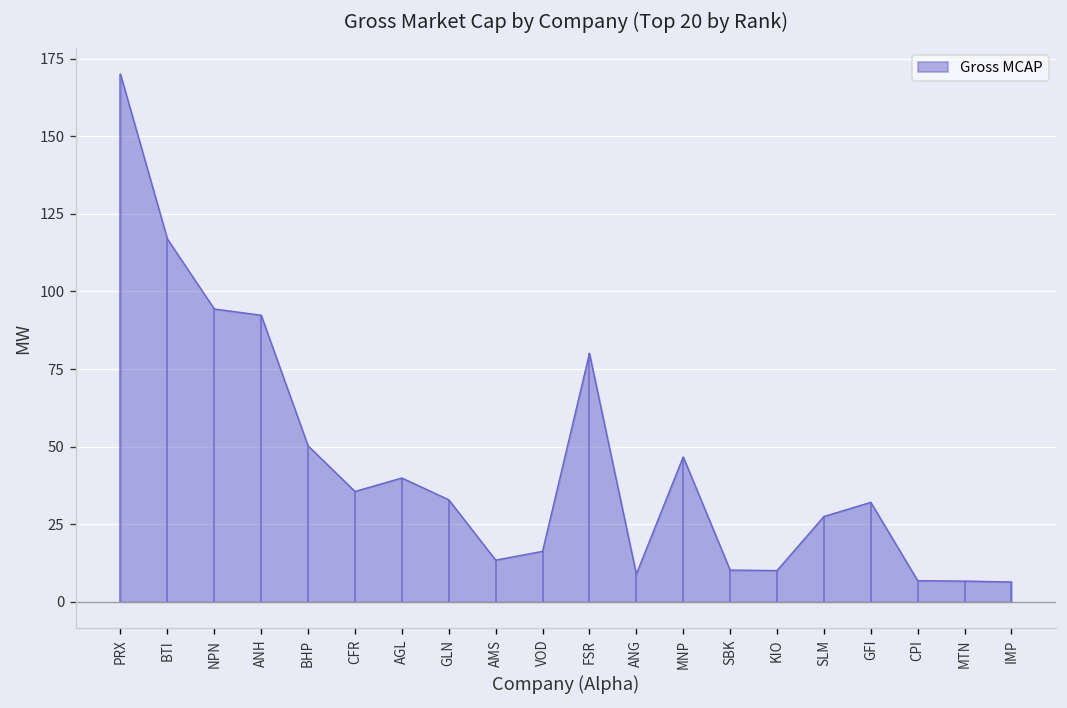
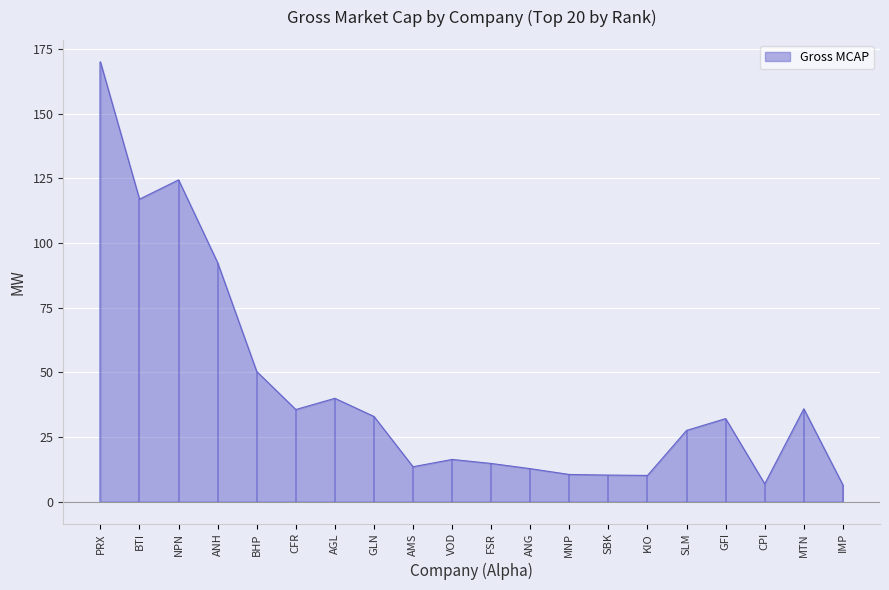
  {
    "PRX": 170,
    "BTI": 117,
-   "NPN": 94,
+   "NPN": 124,
    "ANH": 92,
    "BHP": 50,
    "CFR": 36,
    "AGL": 40,
    "GLN": 33,
    "AMS": 13,
    "VOD": 16,
-   "FSR": 80,
-   "ANG": 9,
-   "MNP": 47,
+   "FSR": 15,
+   "ANG": 13,
+   "MNP": 10,
    "SBK": 10,
    "KIO": 10,
    "SLM": 27,
    "GFI": 32,
    "CPI": 7,
-   "MTN": 7,
+   "MTN": 36,
    "IMP": 6
  }
